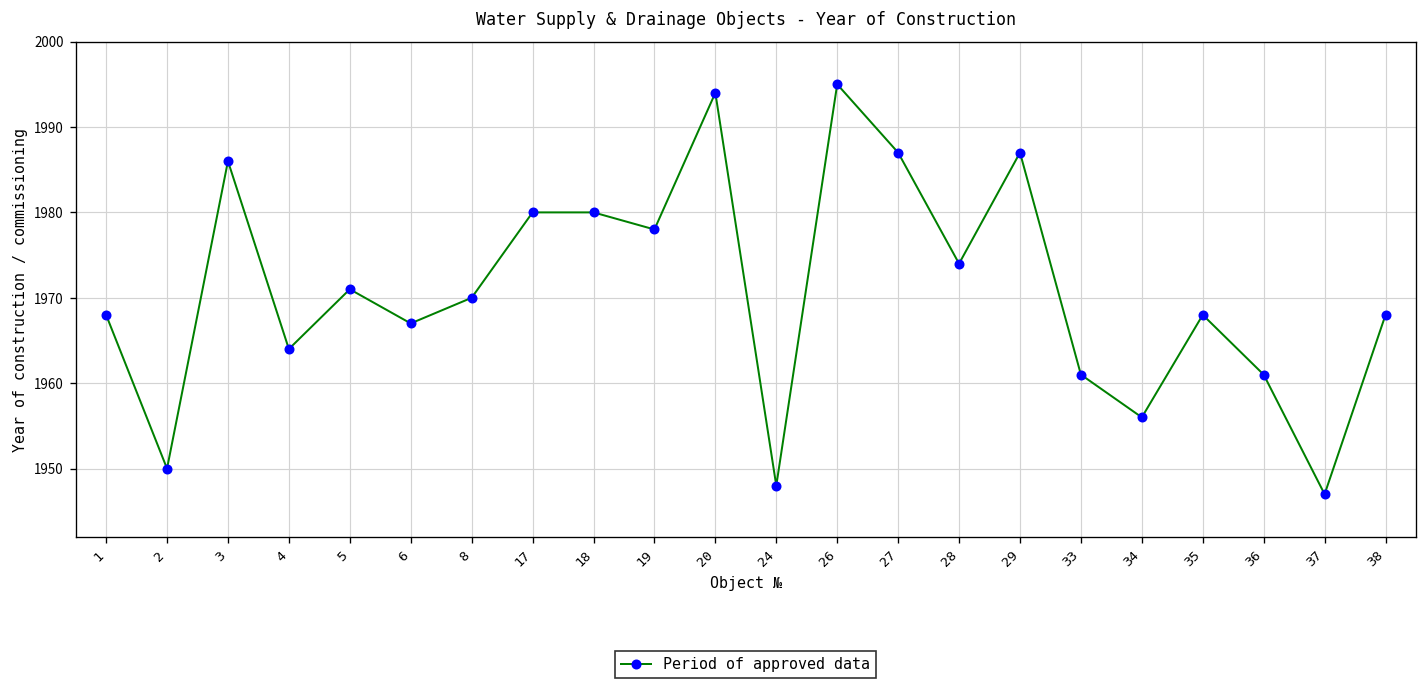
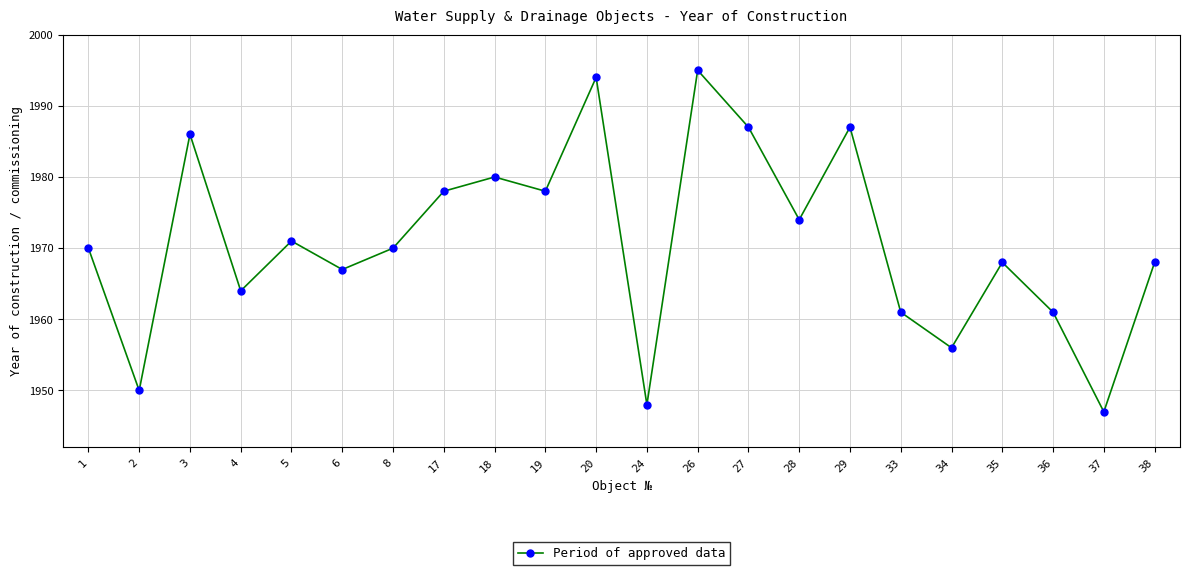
  {
-   "1": 1968,
+   "1": 1970,
    "2": 1950,
    "3": 1986,
    "4": 1964,
    "5": 1971,
    "6": 1967,
    "8": 1970,
-   "17": 1980,
+   "17": 1978,
    "18": 1980,
    "19": 1978,
    "20": 1994,
    "24": 1948,
    "26": 1995,
    "27": 1987,
    "28": 1974,
    "29": 1987,
    "33": 1961,
    "34": 1956,
    "35": 1968,
    "36": 1961,
    "37": 1947,
    "38": 1968
  }
